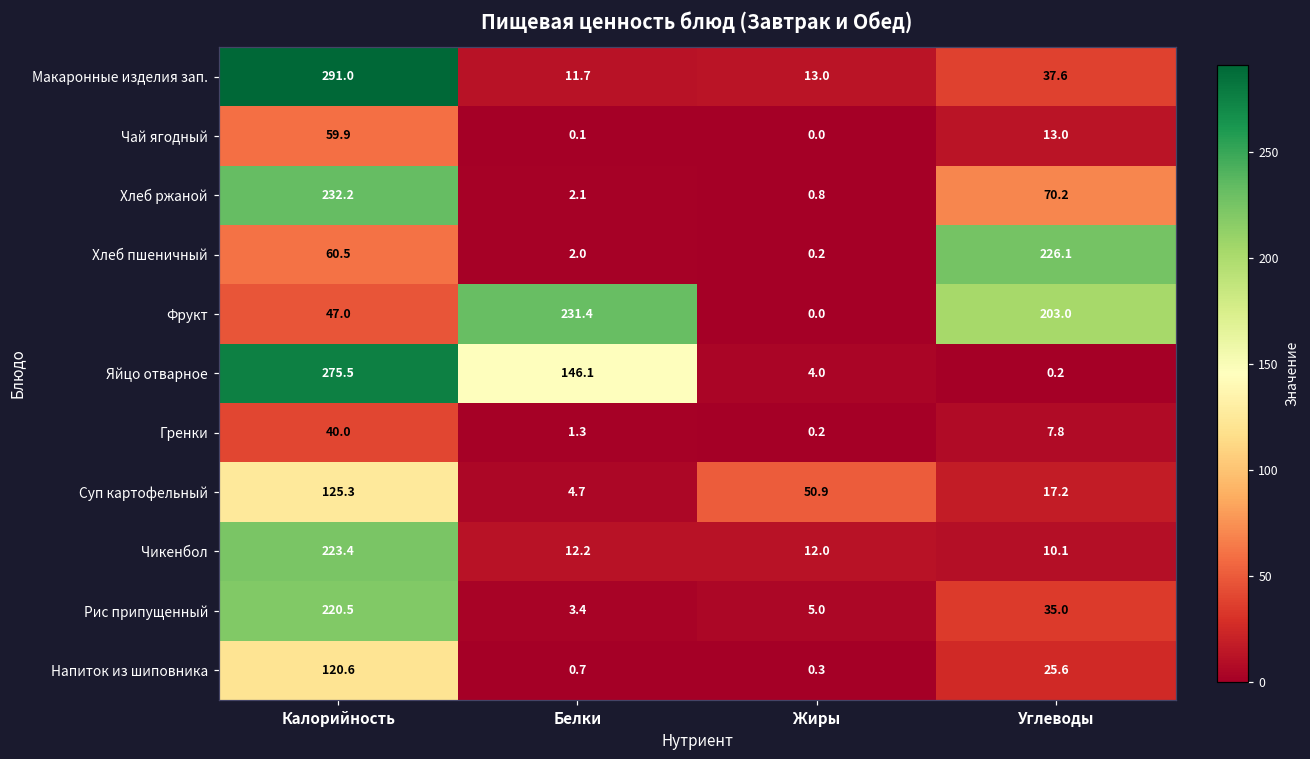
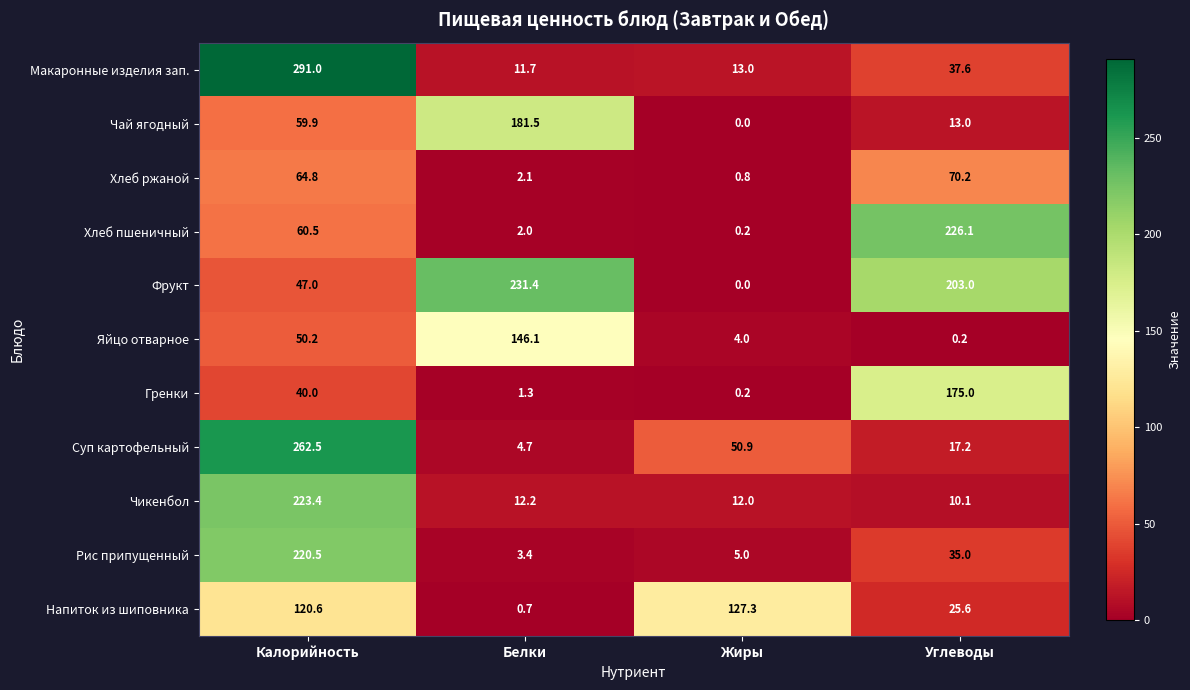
  {
    "Макаронные изделия зап.": {
      "Калорийность": 291.0,
      "Белки": 11.7,
      "Жиры": 13.0,
      "Углеводы": 37.6
    },
    "Чай ягодный": {
      "Калорийность": 59.9,
-     "Белки": 0.1,
+     "Белки": 181.5,
      "Жиры": 0.0,
      "Углеводы": 13.0
    },
    "Хлеб ржаной": {
-     "Калорийность": 232.2,
+     "Калорийность": 64.8,
      "Белки": 2.1,
      "Жиры": 0.8,
      "Углеводы": 70.2
    },
    "Хлеб пшеничный": {
      "Калорийность": 60.5,
      "Белки": 2.0,
      "Жиры": 0.2,
      "Углеводы": 226.1
    },
    "Фрукт": {
      "Калорийность": 47.0,
      "Белки": 231.4,
      "Жиры": 0.0,
      "Углеводы": 203.0
    },
    "Яйцо отварное": {
-     "Калорийность": 275.5,
+     "Калорийность": 50.2,
      "Белки": 146.1,
      "Жиры": 4.0,
      "Углеводы": 0.2
    },
    "Гренки": {
      "Калорийность": 40.0,
      "Белки": 1.3,
      "Жиры": 0.2,
-     "Углеводы": 7.8
+     "Углеводы": 175.0
    },
    "Суп картофельный": {
-     "Калорийность": 125.3,
+     "Калорийность": 262.5,
      "Белки": 4.7,
      "Жиры": 50.9,
      "Углеводы": 17.2
    },
    "Чикенбол": {
      "Калорийность": 223.4,
      "Белки": 12.2,
      "Жиры": 12.0,
      "Углеводы": 10.1
    },
    "Рис припущенный": {
      "Калорийность": 220.5,
      "Белки": 3.4,
      "Жиры": 5.0,
      "Углеводы": 35.0
    },
    "Напиток из шиповника": {
      "Калорийность": 120.6,
      "Белки": 0.7,
-     "Жиры": 0.3,
+     "Жиры": 127.3,
      "Углеводы": 25.6
    }
  }
